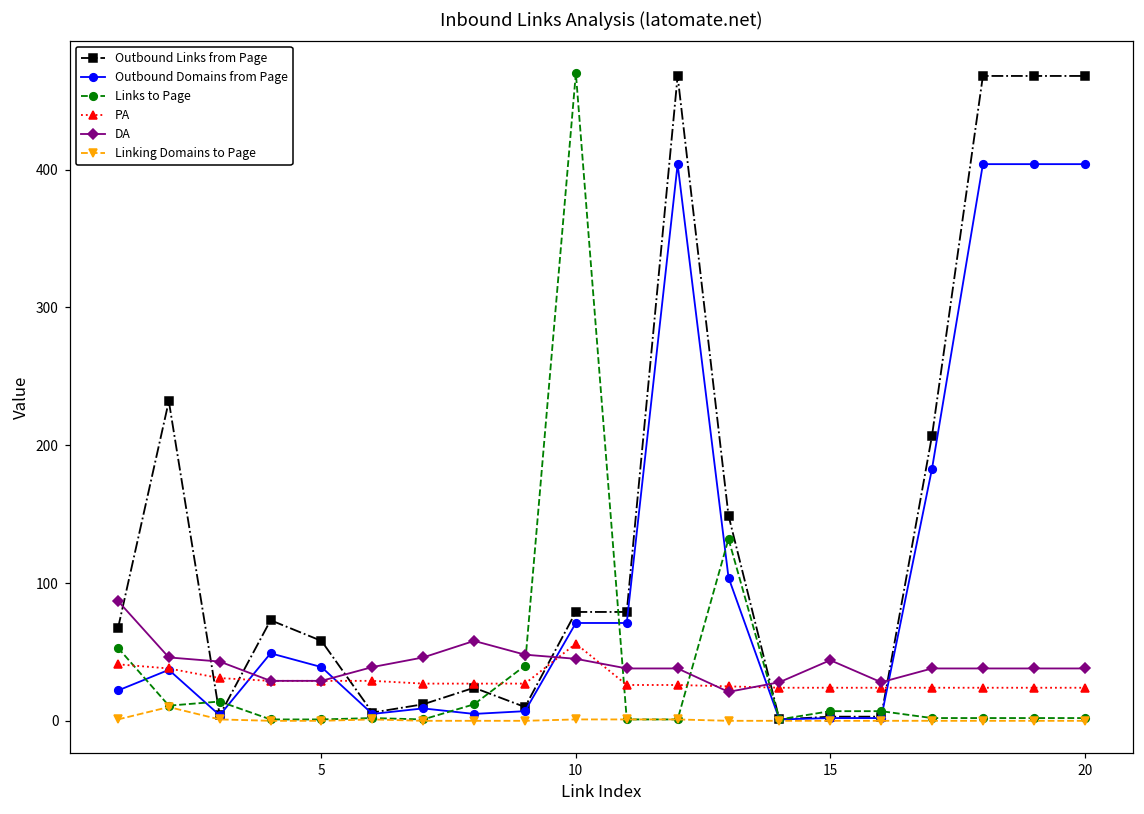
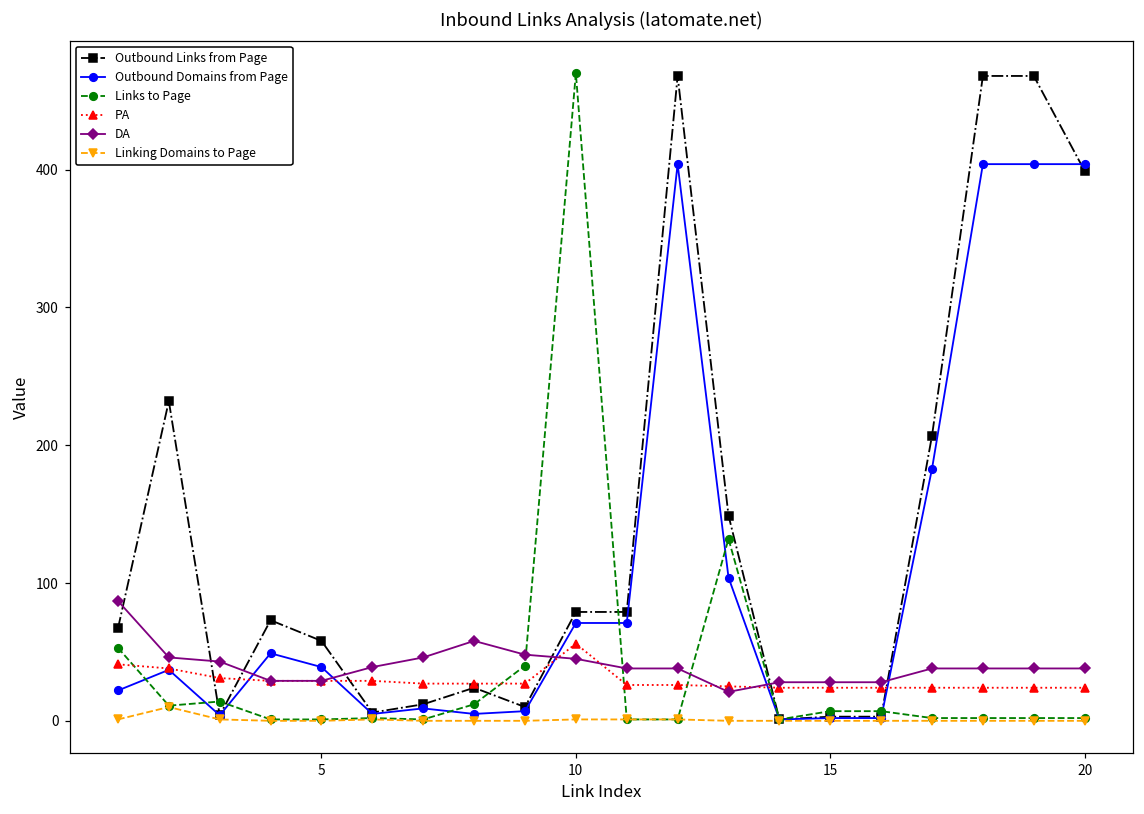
  {
    "Outbound Links from Page": {
      "5": 58,
      "10": 79,
-     "20": 468
+     "20": 399
    },
    "Outbound Domains from Page": {
      "5": 39,
      "10": 71,
      "20": 404
    },
    "Links to Page": {
      "10": 470,
      "15": 7
    },
    "PA": {
      "10": 56,
      "15": 24,
      "20": 24
    },
    "DA": {
      "10": 45,
-     "15": 44,
+     "15": 28,
      "20": 38
    },
    "Linking Domains to Page": {
      "10": 1
    }
  }
